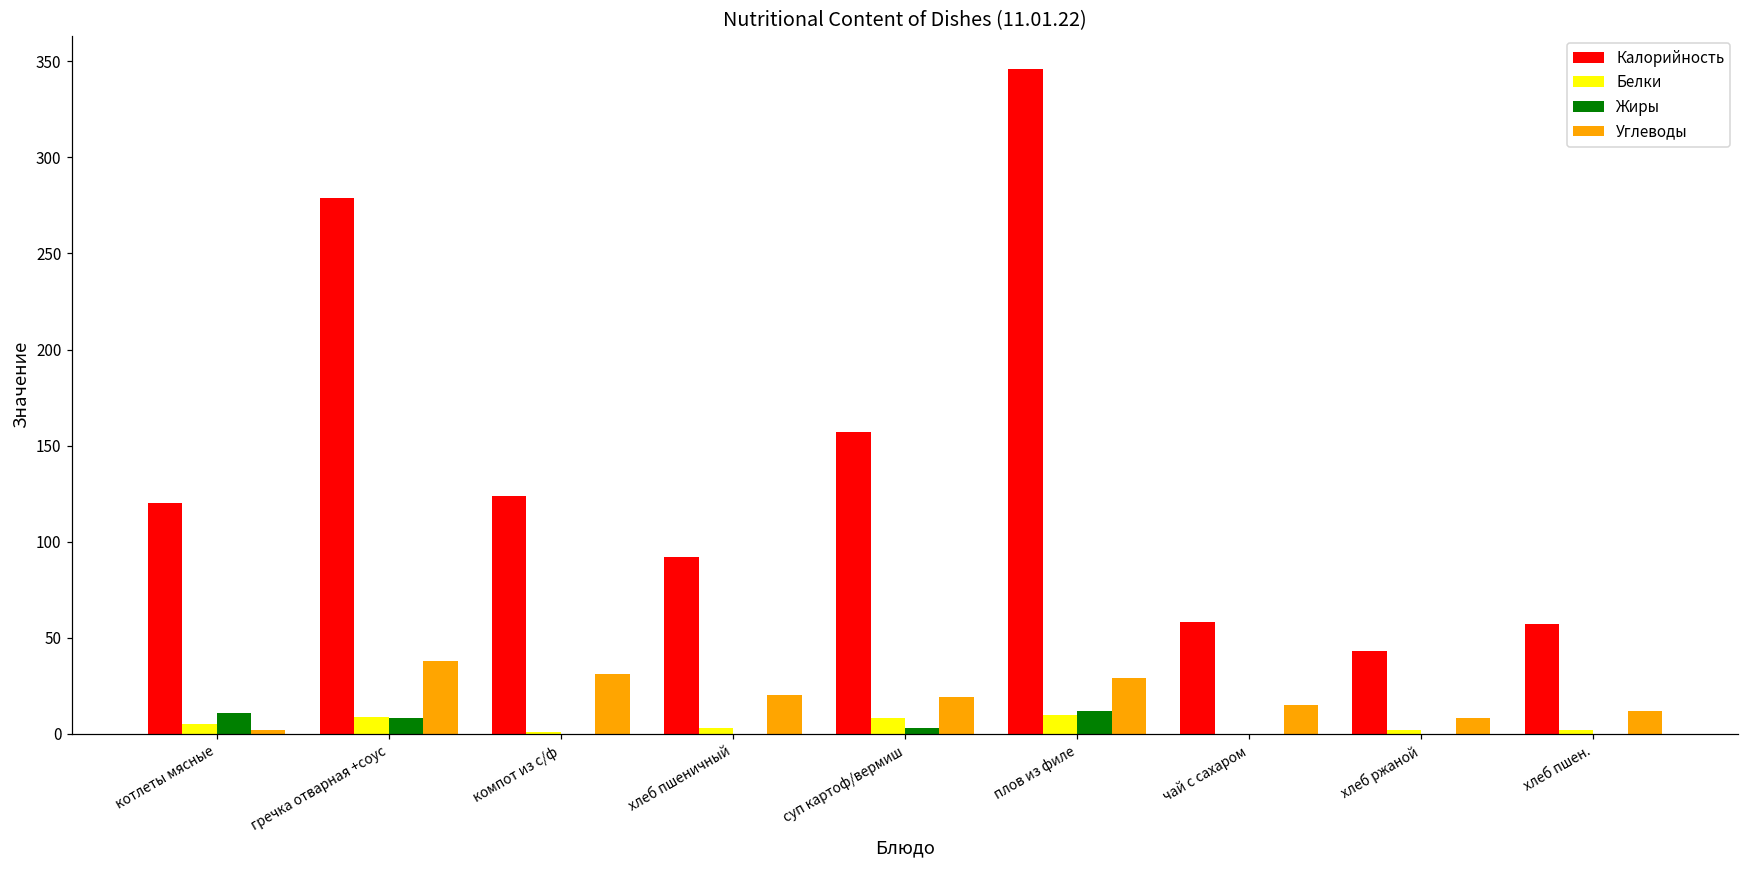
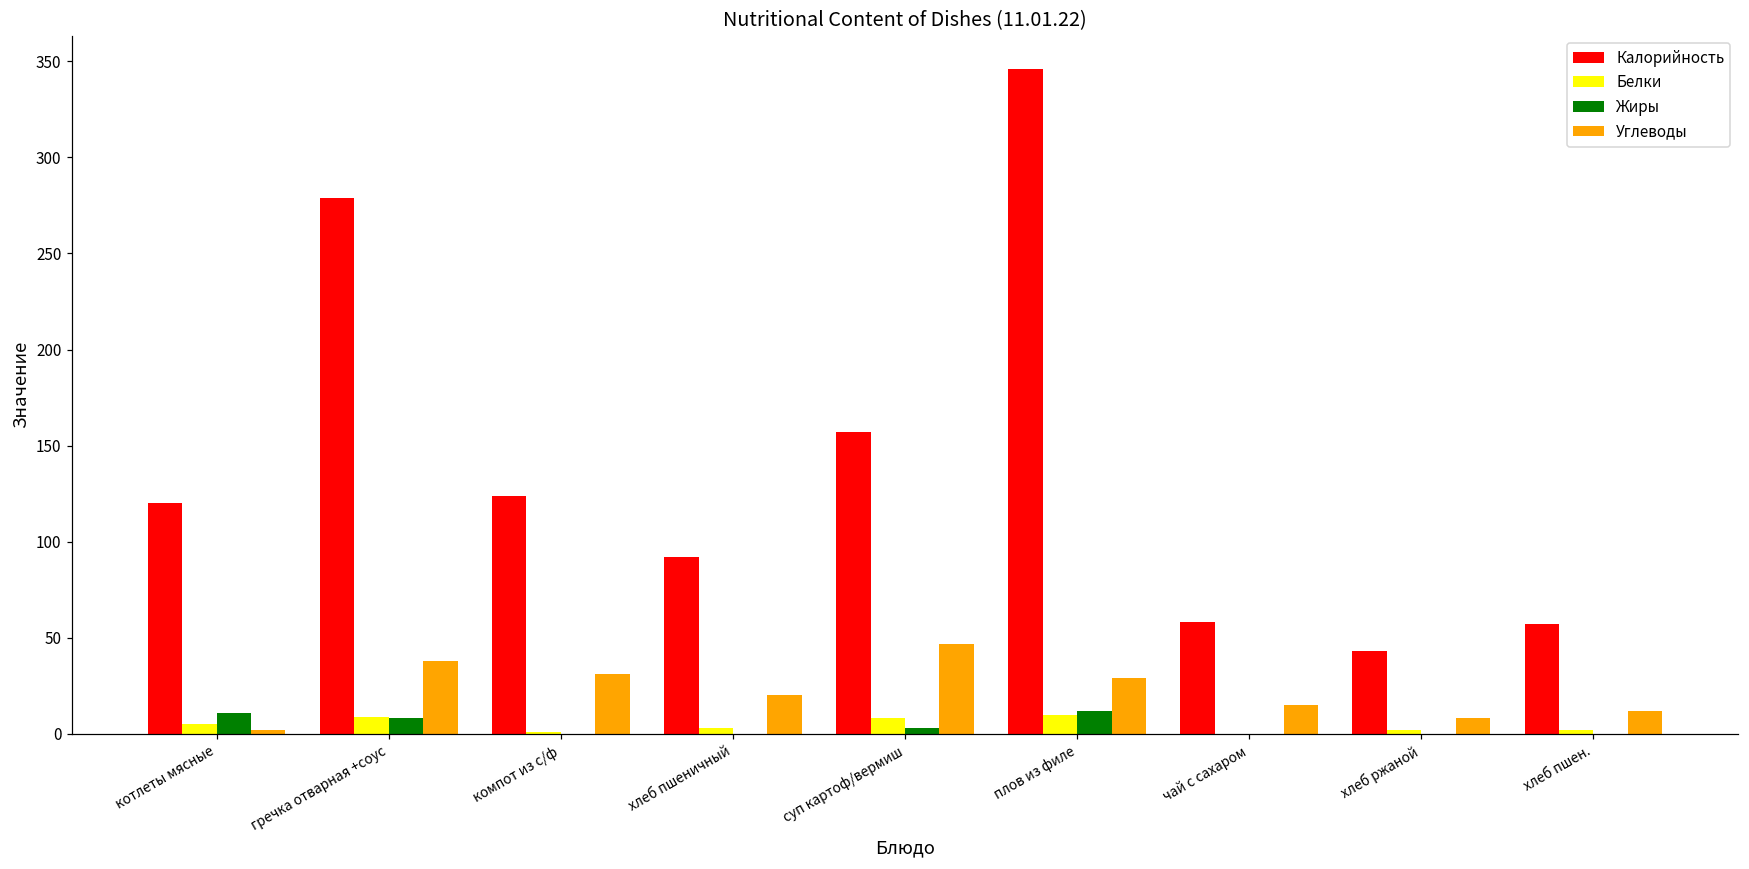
  {
    "Калорийность": {
      "котлеты мясные": 120,
      "гречка отварная +соус": 279,
      "компот из с/ф": 124,
      "хлеб пшеничный": 92,
      "суп картоф/вермиш": 157,
      "плов из филе": 346,
      "чай с сахаром": 58,
      "хлеб ржаной": 43,
      "хлеб пшен.": 57
    },
    "Белки": {
      "котлеты мясные": 5,
      "гречка отварная +соус": 9,
      "хлеб пшеничный": 3,
      "суп картоф/вермиш": 8,
      "плов из филе": 10,
      "чай с сахаром": 0,
      "хлеб ржаной": 2,
      "хлеб пшен.": 2
    },
    "Жиры": {
      "котлеты мясные": 11,
      "гречка отварная +соус": 8,
      "компот из с/ф": 0,
      "хлеб пшеничный": 0,
      "суп картоф/вермиш": 3,
      "плов из филе": 12,
      "чай с сахаром": 0,
      "хлеб ржаной": 0,
      "хлеб пшен.": 0
    },
    "Углеводы": {
      "котлеты мясные": 2,
      "гречка отварная +соус": 38,
      "компот из с/ф": 31,
      "хлеб пшеничный": 20,
-     "суп картоф/вермиш": 19,
+     "суп картоф/вермиш": 47,
      "плов из филе": 29,
      "чай с сахаром": 15,
      "хлеб ржаной": 8,
      "хлеб пшен.": 12
    }
  }
